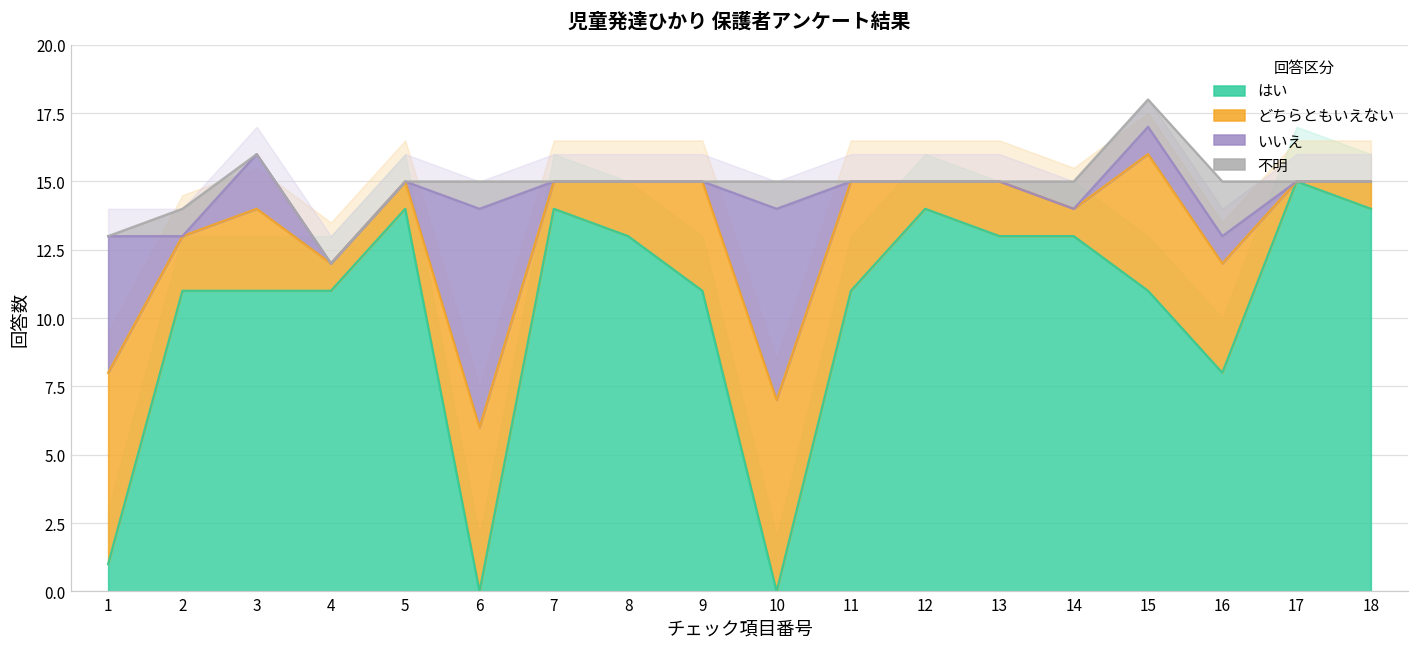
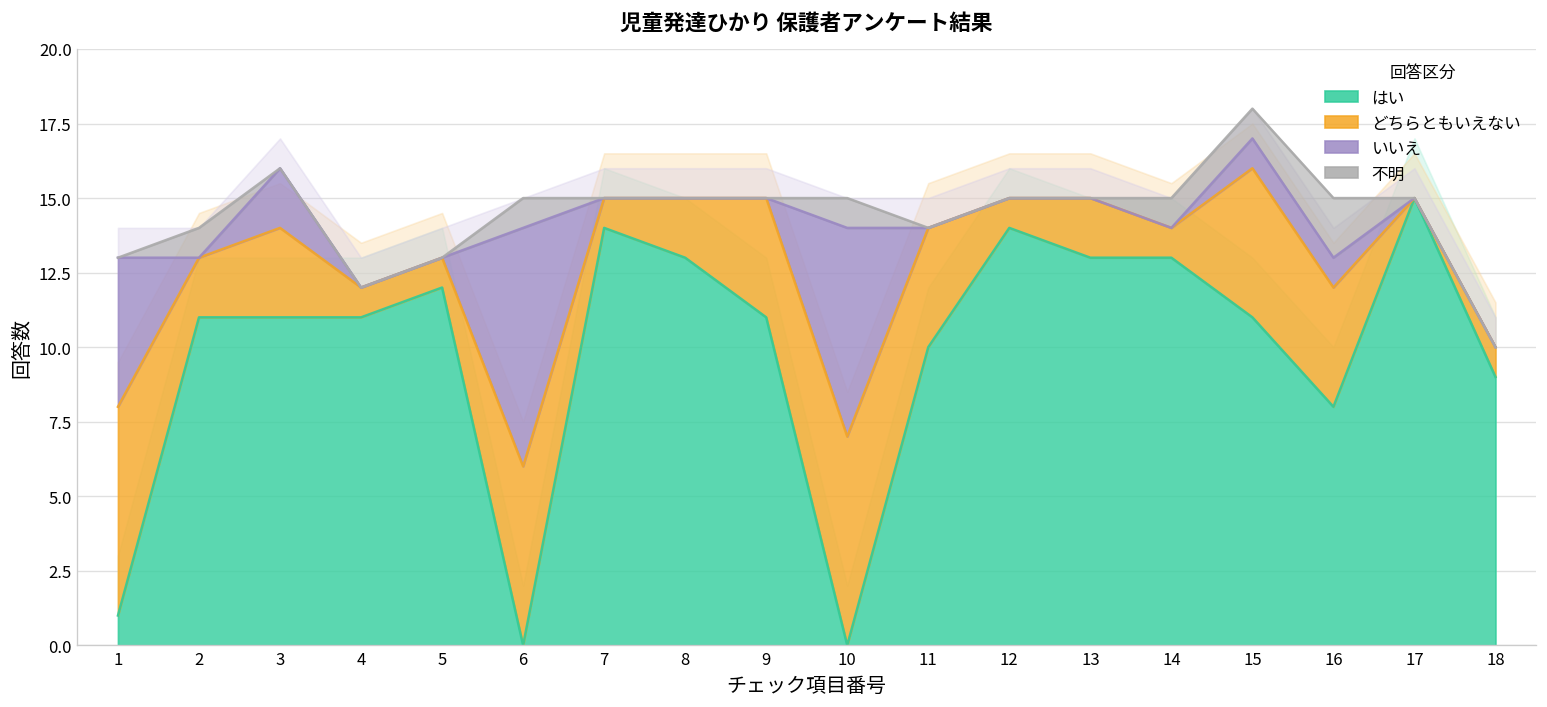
  {
    "はい": {
      "1": 1,
      "2": 11,
      "3": 11,
      "4": 11,
-     "5": 14,
+     "5": 12,
      "6": 0,
      "7": 14,
      "8": 13,
      "9": 11,
      "10": 0,
-     "11": 11,
+     "11": 10,
      "12": 14,
      "13": 13,
      "14": 13,
      "15": 11,
      "16": 8,
-     "18": 14
+     "18": 9
    },
    "どちらともいえない": {
      "1": 7,
      "3": 3,
      "6": 6,
      "10": 7,
      "15": 5,
      "16": 4
    }
  }
